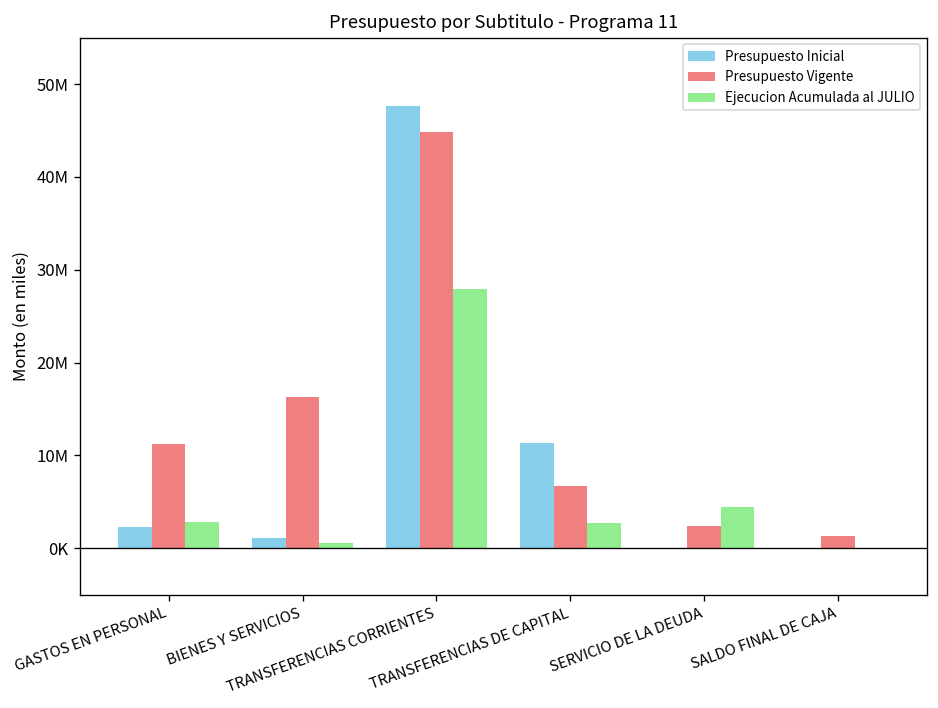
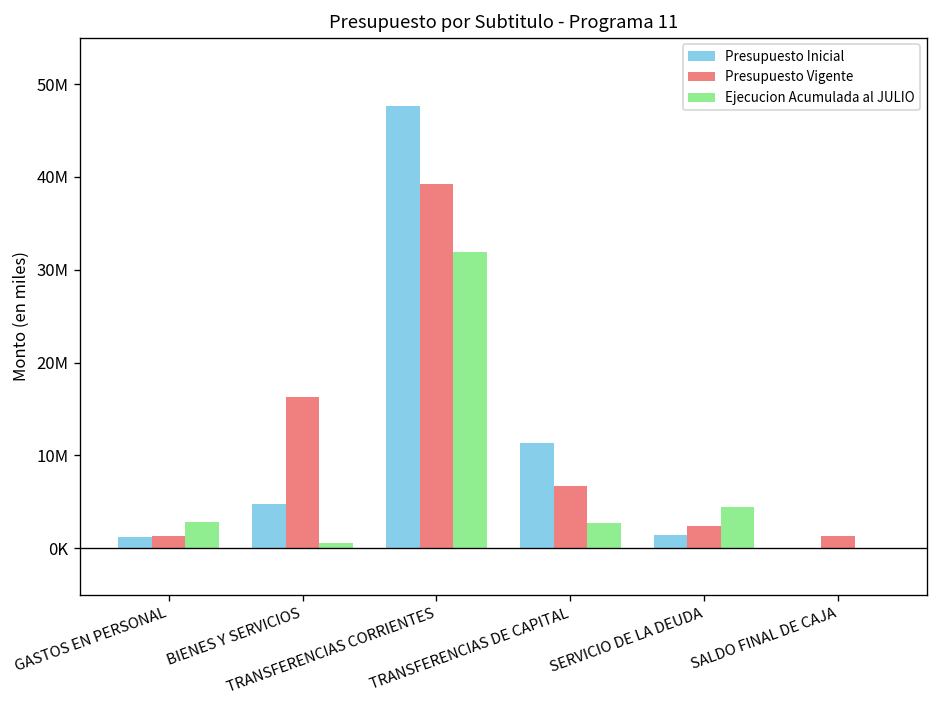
  {
    "Presupuesto Inicial": {
-     "GASTOS EN PERSONAL": 2000000,
-     "BIENES Y SERVICIOS": 1000000,
+     "GASTOS EN PERSONAL": 1000000,
+     "BIENES Y SERVICIOS": 5000000,
      "TRANSFERENCIAS CORRIENTES": 48000000,
      "TRANSFERENCIAS DE CAPITAL": 11000000,
-     "SERVICIO DE LA DEUDA": 0
+     "SERVICIO DE LA DEUDA": 1000000
    },
    "Presupuesto Vigente": {
-     "GASTOS EN PERSONAL": 11000000,
+     "GASTOS EN PERSONAL": 1000000,
      "BIENES Y SERVICIOS": 16000000,
-     "TRANSFERENCIAS CORRIENTES": 45000000,
+     "TRANSFERENCIAS CORRIENTES": 39000000,
      "TRANSFERENCIAS DE CAPITAL": 7000000,
      "SERVICIO DE LA DEUDA": 2000000,
      "SALDO FINAL DE CAJA": 1000000
    },
    "Ejecucion Acumulada al JULIO": {
      "GASTOS EN PERSONAL": 3000000,
      "BIENES Y SERVICIOS": 1000000,
-     "TRANSFERENCIAS CORRIENTES": 28000000,
+     "TRANSFERENCIAS CORRIENTES": 32000000,
      "TRANSFERENCIAS DE CAPITAL": 3000000,
      "SERVICIO DE LA DEUDA": 4000000,
      "SALDO FINAL DE CAJA": 0
    }
  }
